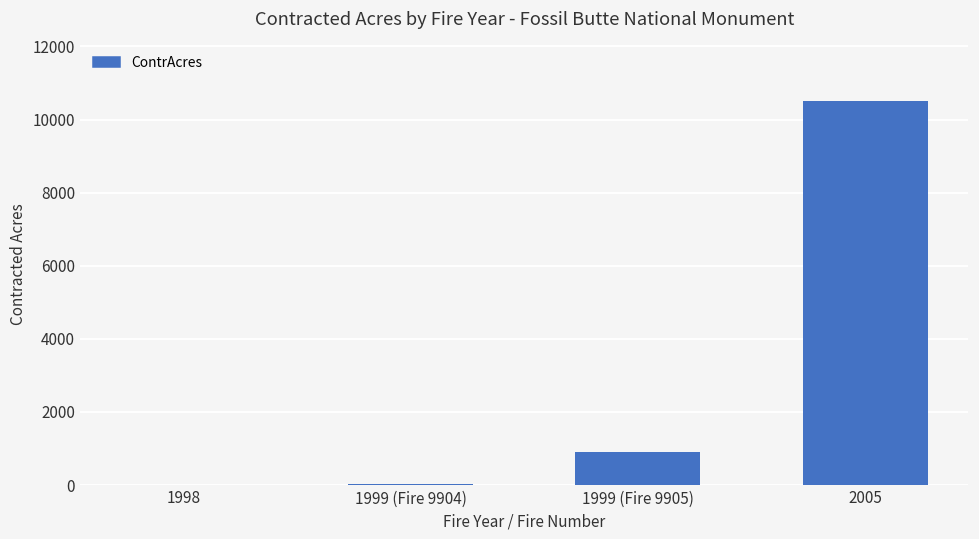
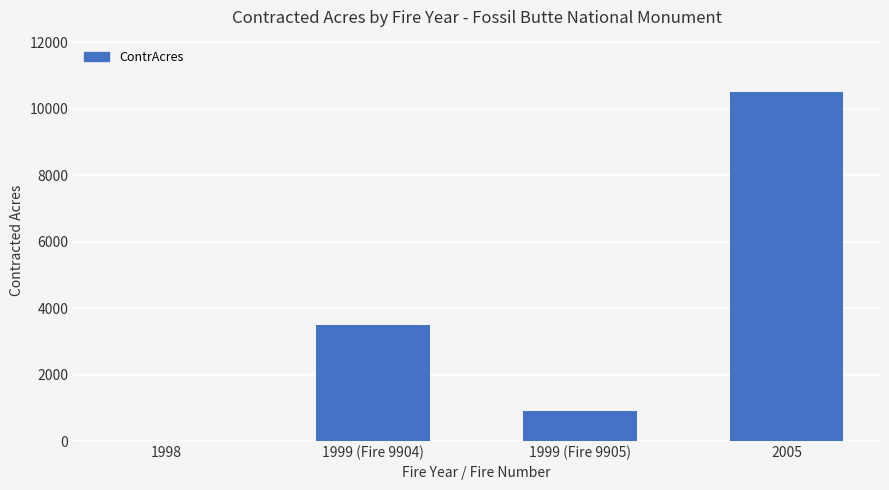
  {
-   "1999 (Fire 9904)": 0,
+   "1999 (Fire 9904)": 3500,
    "1999 (Fire 9905)": 900,
    "2005": 10500
  }
